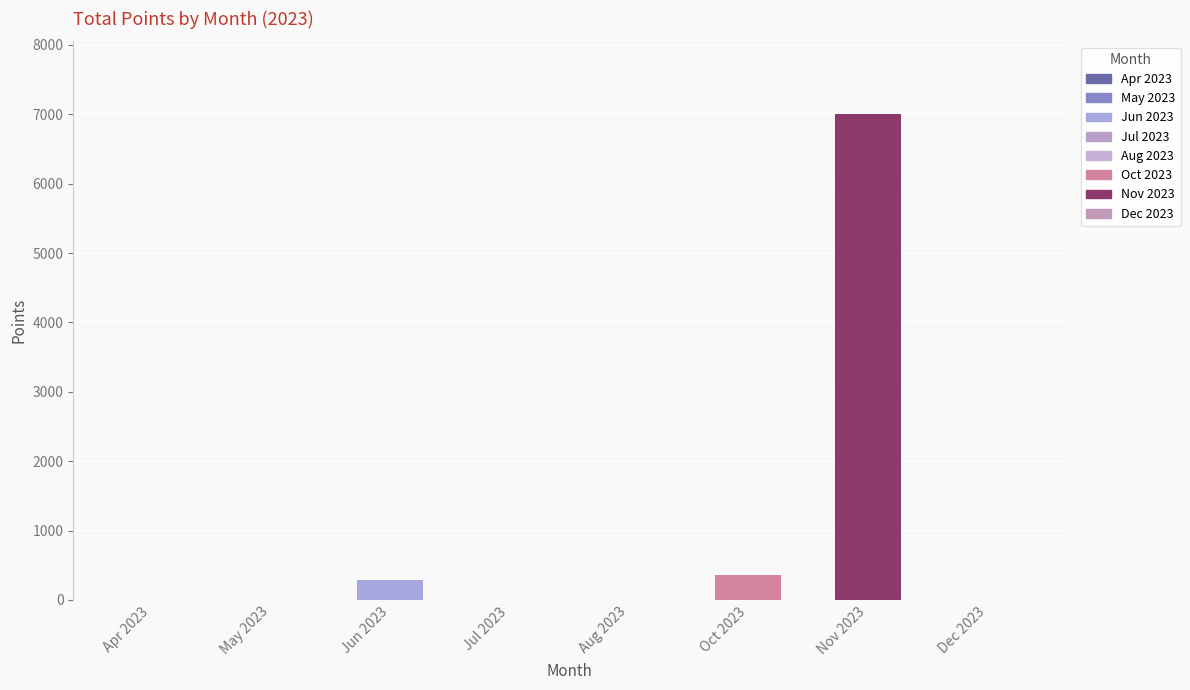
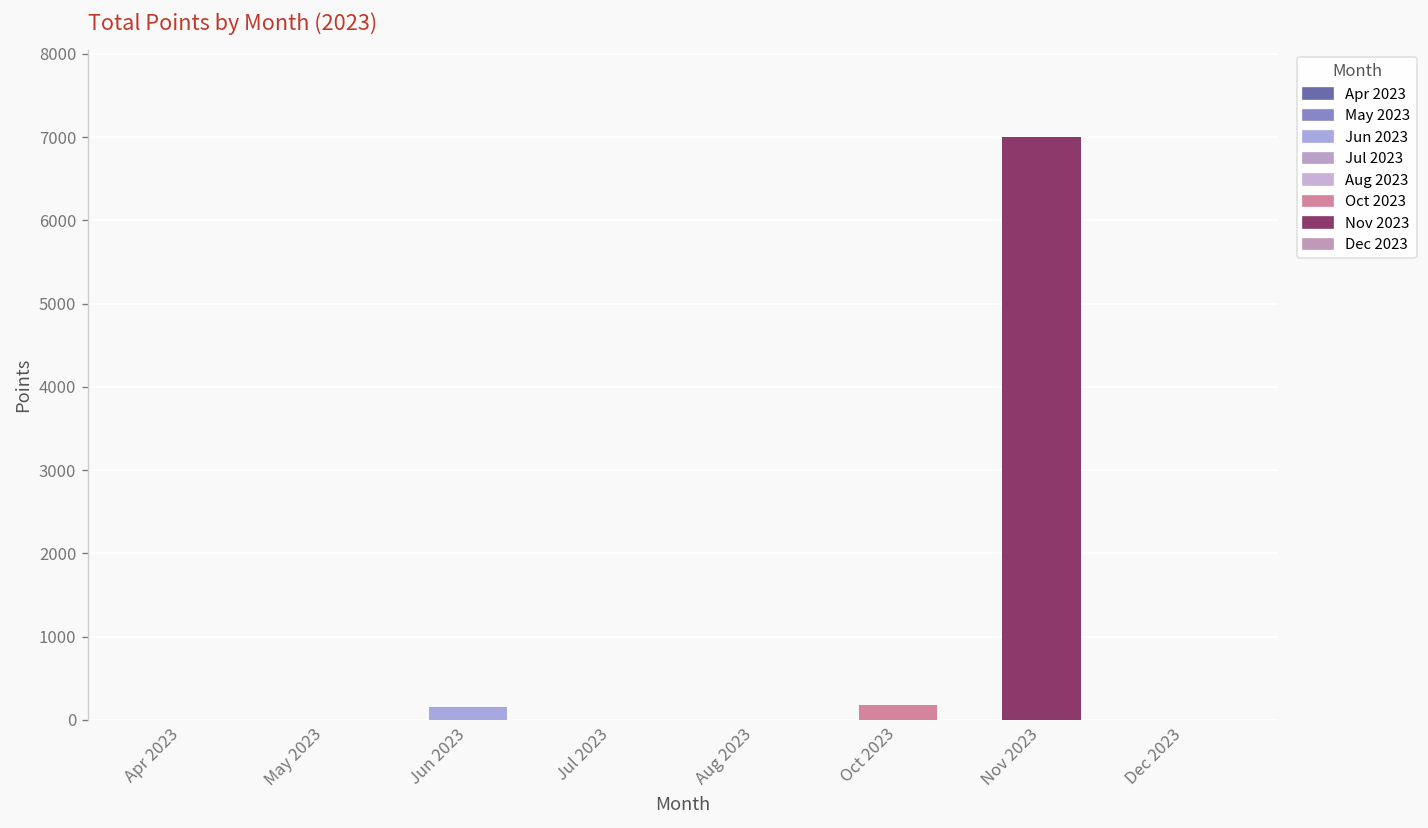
  {
    "Apr 2023": 0,
    "May 2023": 0,
-   "Jun 2023": 300,
+   "Jun 2023": 200,
    "Jul 2023": 0,
    "Aug 2023": 0,
-   "Oct 2023": 400,
+   "Oct 2023": 200,
    "Nov 2023": 7000,
    "Dec 2023": 0
  }
